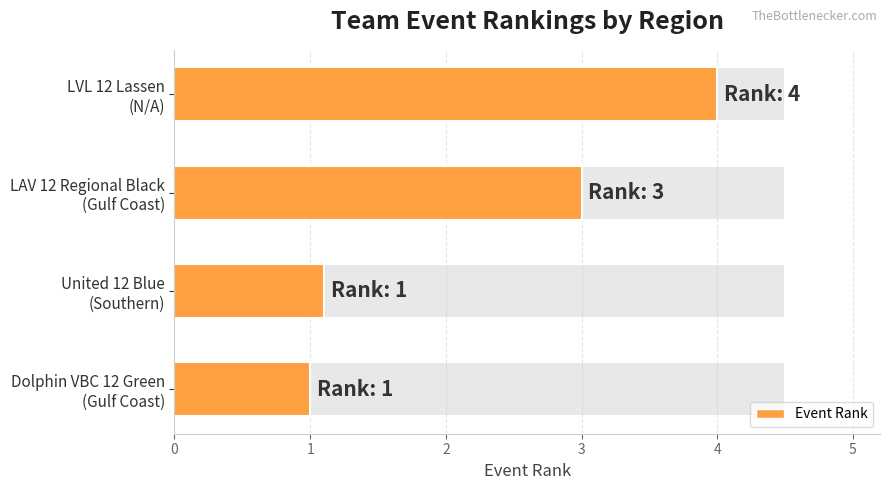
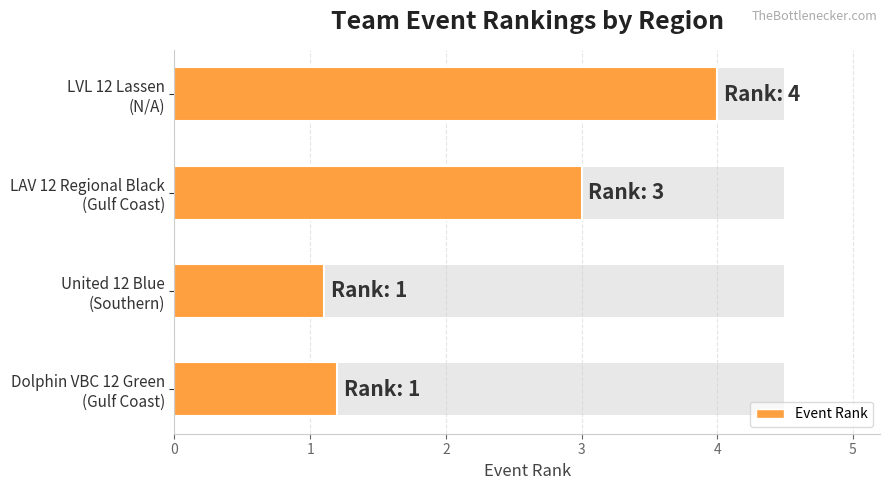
  {
    "Event Rank": {
-     "Dolphin VBC 12 Green (Gulf Coast)": 1.0
+     "Dolphin VBC 12 Green (Gulf Coast)": 1.2
    }
  }
